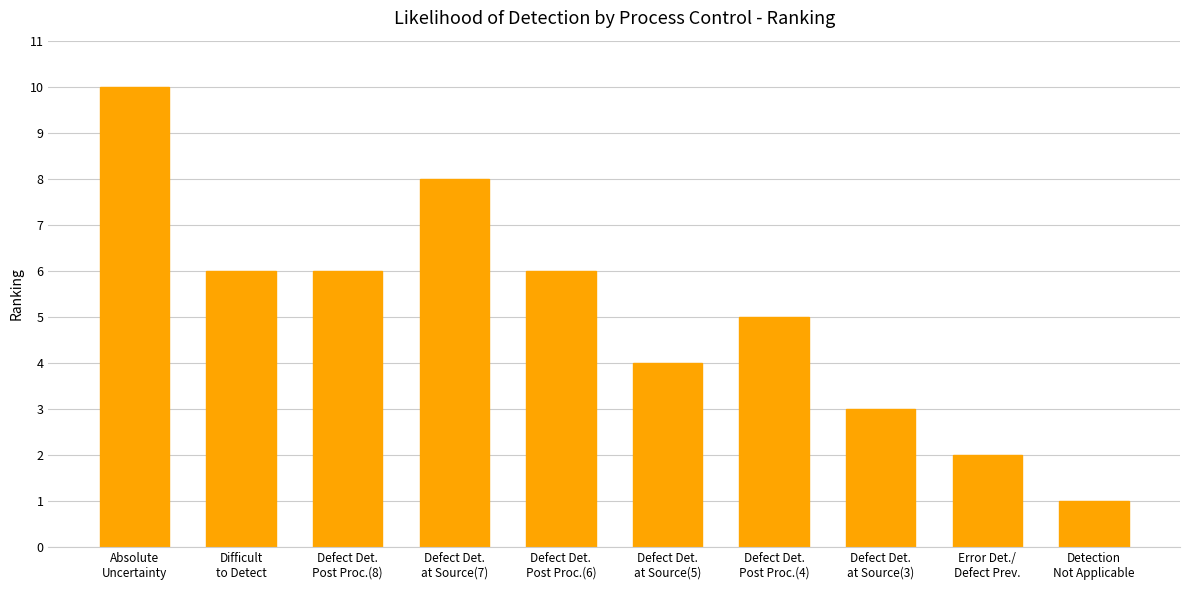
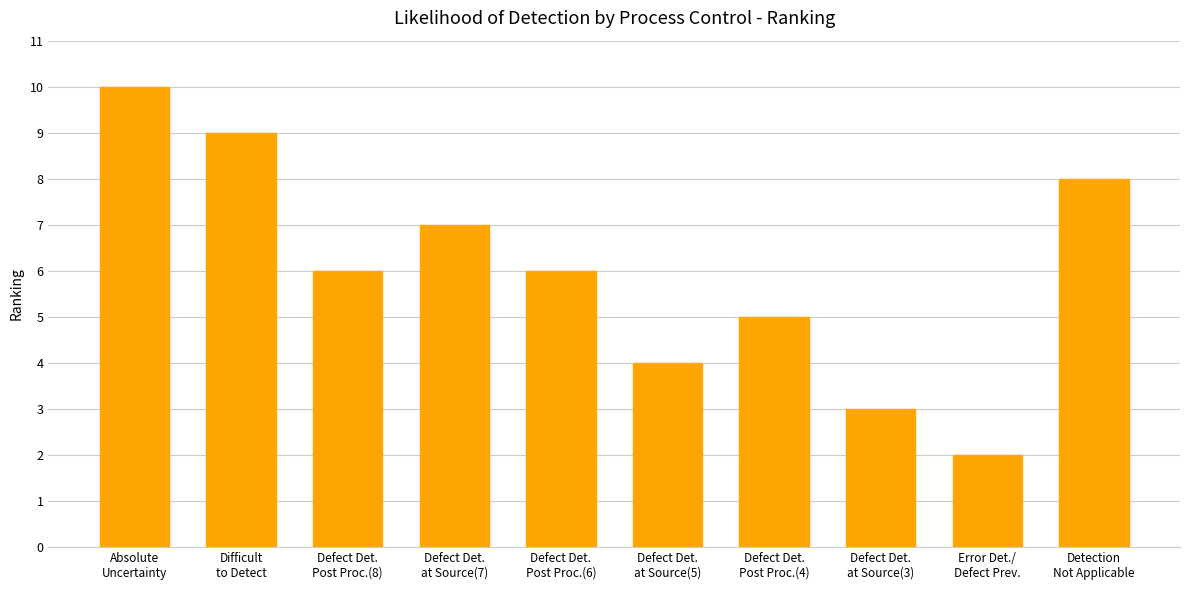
  {
    "Absolute Uncertainty": 10,
-   "Difficult to Detect": 6,
+   "Difficult to Detect": 9,
    "Defect Det. Post Proc.(8)": 6,
-   "Defect Det. at Source(7)": 8,
+   "Defect Det. at Source(7)": 7,
    "Defect Det. Post Proc.(6)": 6,
    "Defect Det. at Source(5)": 4,
    "Defect Det. Post Proc.(4)": 5,
    "Defect Det. at Source(3)": 3,
    "Error Det./ Defect Prev.": 2,
-   "Detection Not Applicable": 1
+   "Detection Not Applicable": 8
  }
